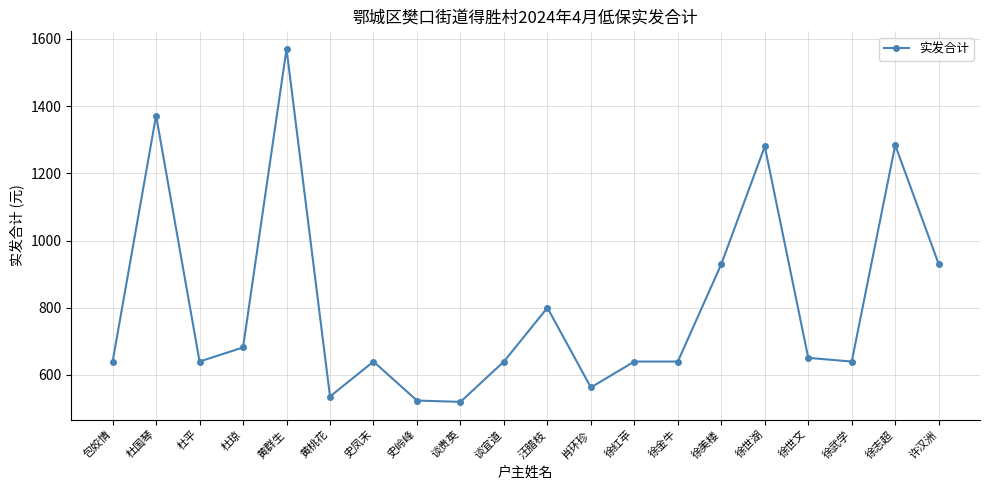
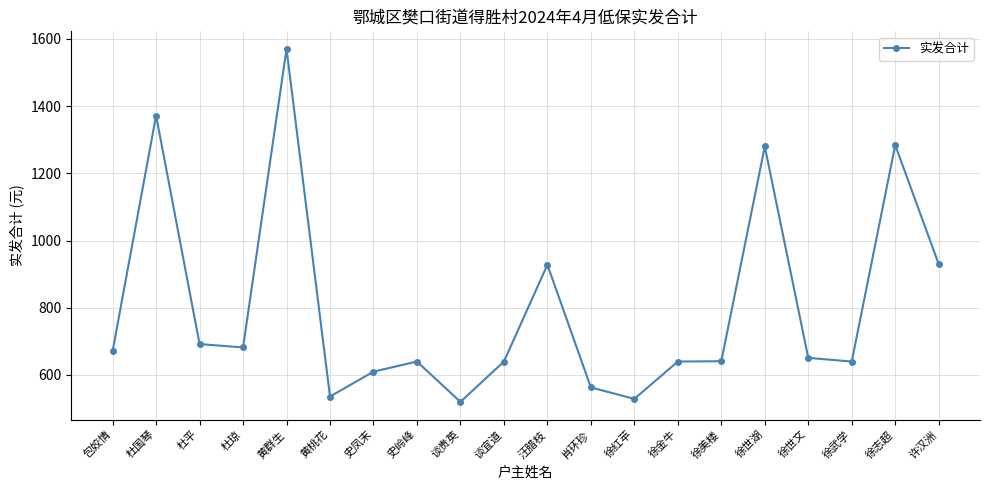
  {
-   "包姣情": 640,
+   "包姣情": 670,
    "杜国琴": 1370,
-   "杜平": 640,
+   "杜平": 690,
    "杜琼": 680,
    "黄群生": 1570,
    "黄桃花": 540,
-   "史凤末": 640,
-   "史岭峰": 520,
+   "史凤末": 610,
+   "史岭峰": 640,
    "谈贵英": 520,
    "谈宜道": 640,
-   "汪腊枝": 800,
+   "汪腊枝": 930,
    "肖环珍": 560,
-   "徐红苹": 640,
+   "徐红苹": 530,
    "徐金牛": 640,
-   "徐美楼": 930,
+   "徐美楼": 640,
    "徐世湖": 1280,
    "徐世文": 650,
    "徐武学": 640,
    "徐志超": 1280,
    "许汉洲": 930
  }
